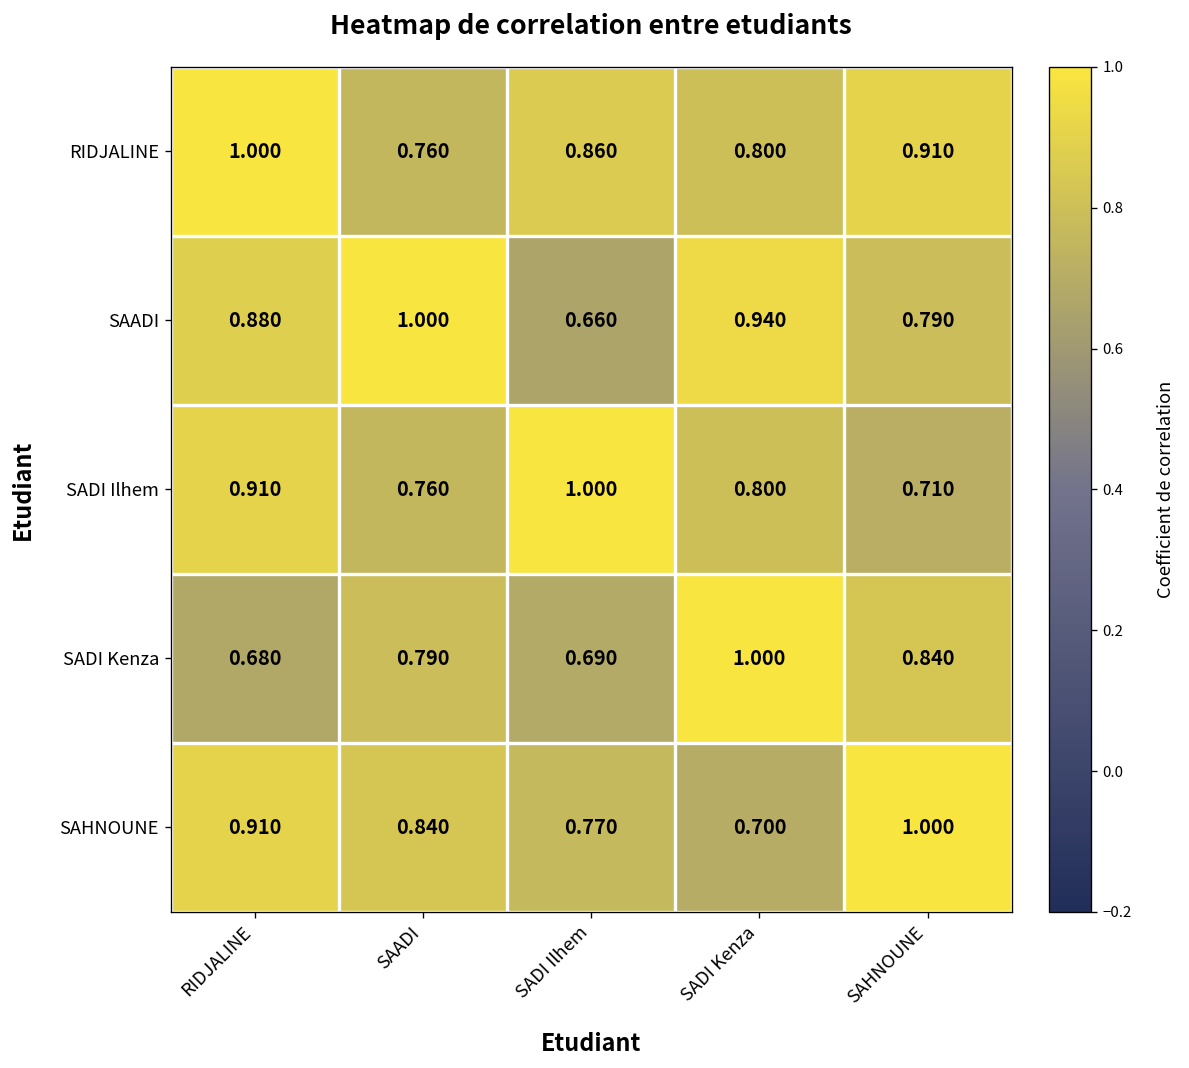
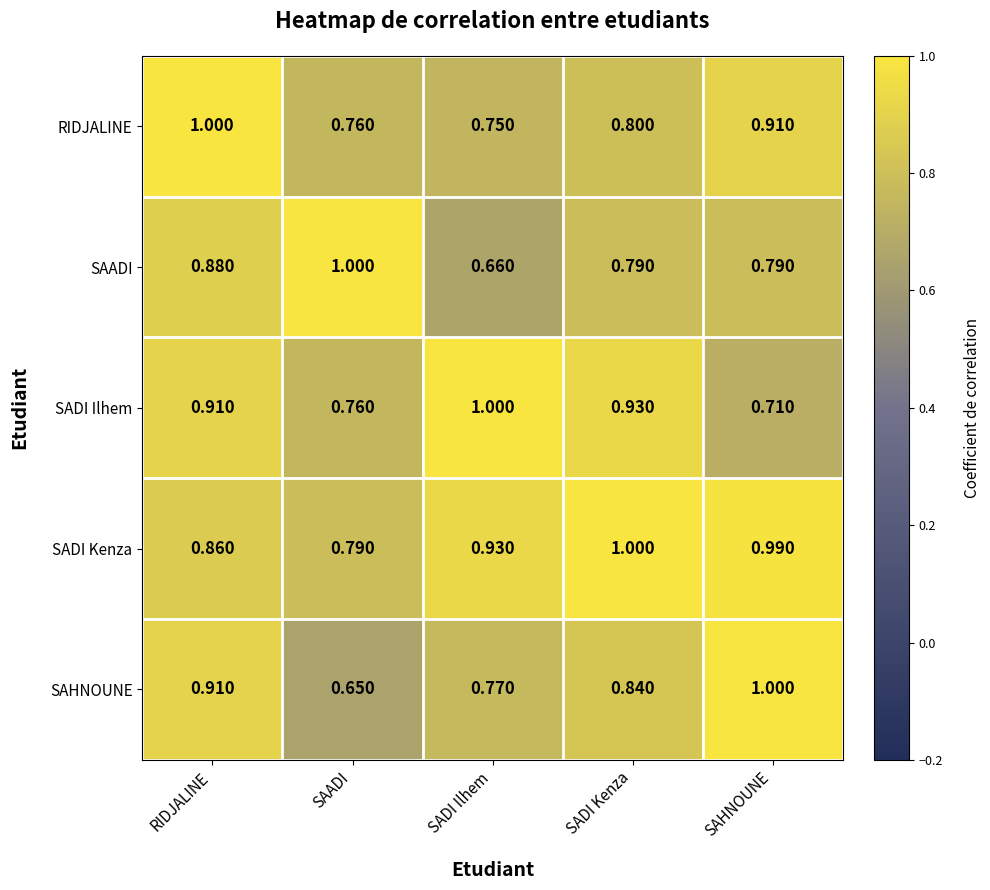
  {
    "RIDJALINE": {
      "RIDJALINE": 1.000,
      "SAADI": 0.760,
-     "SADI Ilhem": 0.860,
+     "SADI Ilhem": 0.750,
      "SADI Kenza": 0.800,
      "SAHNOUNE": 0.910
    },
    "SAADI": {
      "RIDJALINE": 0.880,
      "SAADI": 1.000,
      "SADI Ilhem": 0.660,
-     "SADI Kenza": 0.940,
+     "SADI Kenza": 0.790,
      "SAHNOUNE": 0.790
    },
    "SADI Ilhem": {
      "RIDJALINE": 0.910,
      "SAADI": 0.760,
      "SADI Ilhem": 1.000,
-     "SADI Kenza": 0.800,
+     "SADI Kenza": 0.930,
      "SAHNOUNE": 0.710
    },
    "SADI Kenza": {
-     "RIDJALINE": 0.680,
+     "RIDJALINE": 0.860,
      "SAADI": 0.790,
-     "SADI Ilhem": 0.690,
+     "SADI Ilhem": 0.930,
      "SADI Kenza": 1.000,
-     "SAHNOUNE": 0.840
+     "SAHNOUNE": 0.990
    },
    "SAHNOUNE": {
      "RIDJALINE": 0.910,
-     "SAADI": 0.840,
+     "SAADI": 0.650,
      "SADI Ilhem": 0.770,
-     "SADI Kenza": 0.700,
+     "SADI Kenza": 0.840,
      "SAHNOUNE": 1.000
    }
  }
